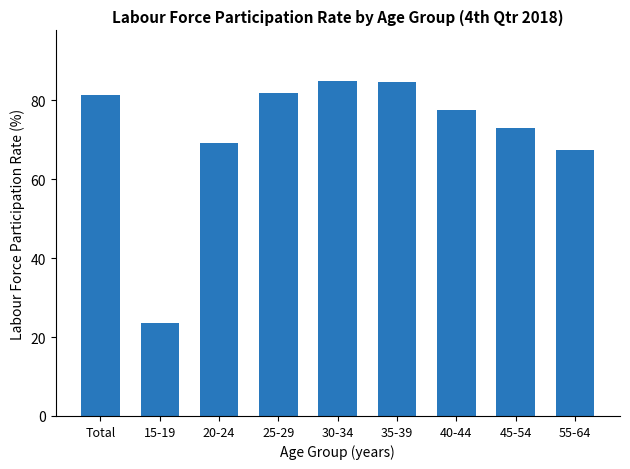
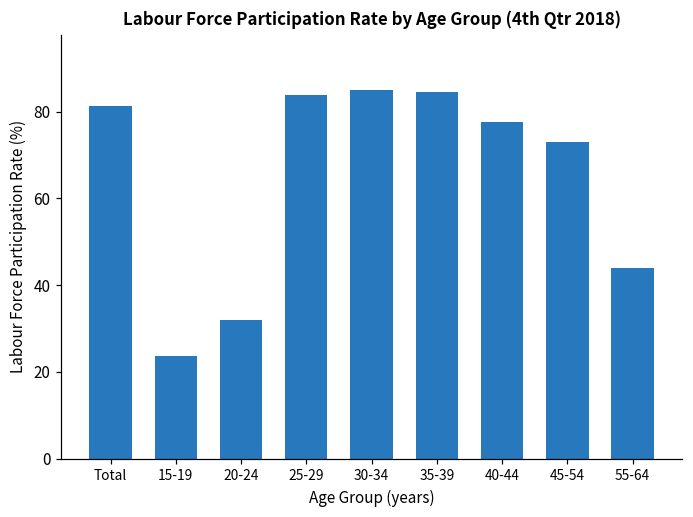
  {
    "Total": 81,
    "15-19": 24,
-   "20-24": 69,
-   "25-29": 82,
+   "20-24": 32,
+   "25-29": 84,
    "30-34": 85,
    "35-39": 85,
    "40-44": 78,
    "45-54": 73,
-   "55-64": 67
+   "55-64": 44
  }
